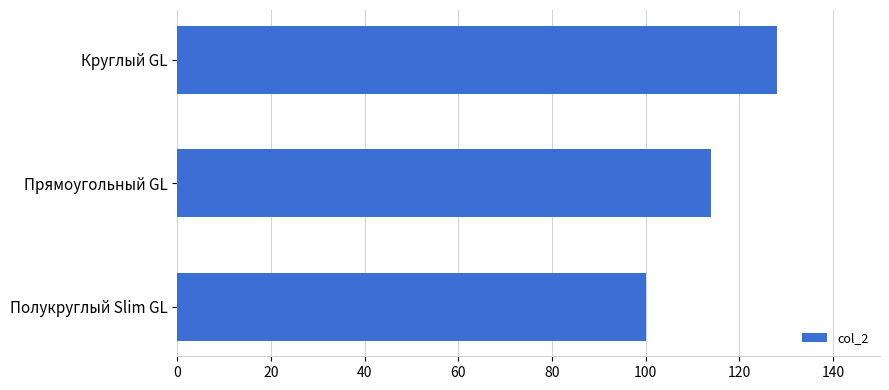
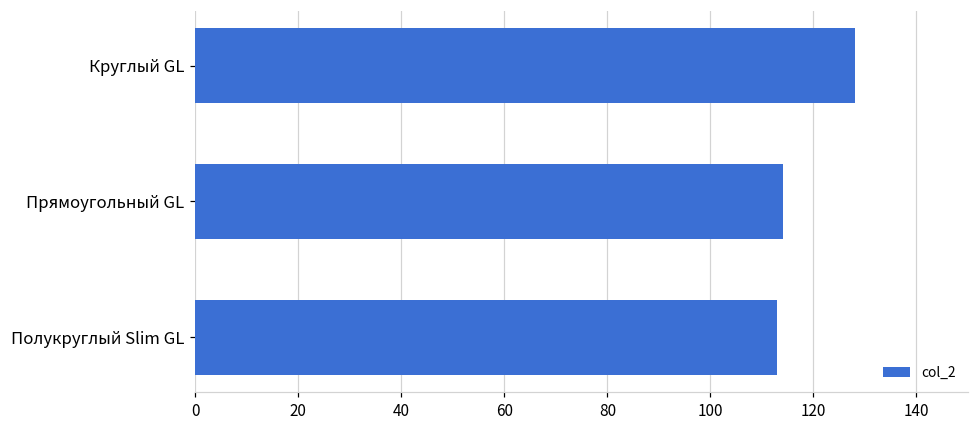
  {
    "Круглый GL": 128,
    "Прямоугольный GL": 114,
-   "Полукруглый Slim GL": 100
+   "Полукруглый Slim GL": 113
  }
